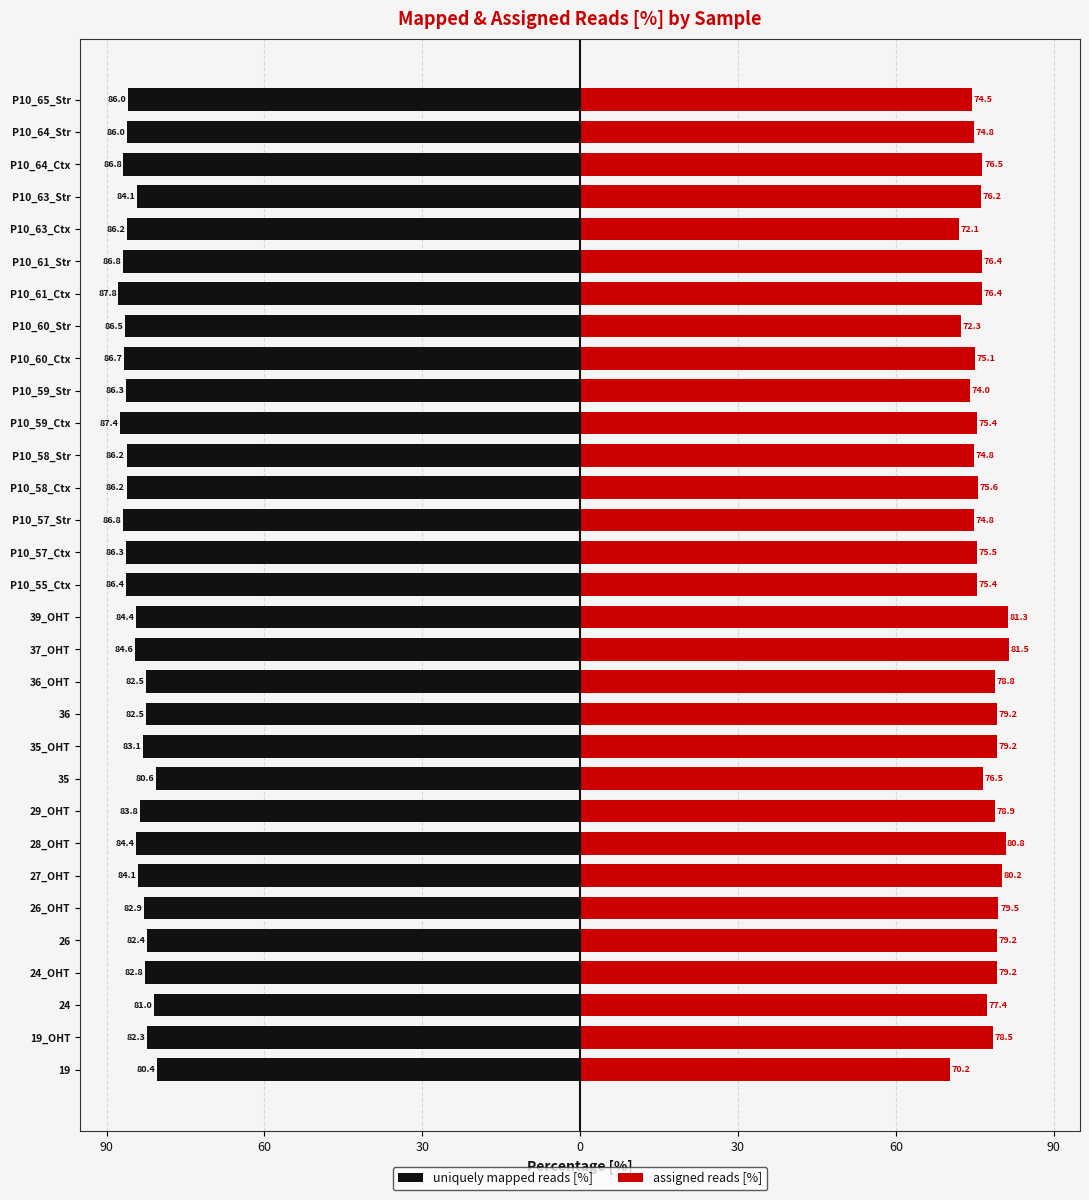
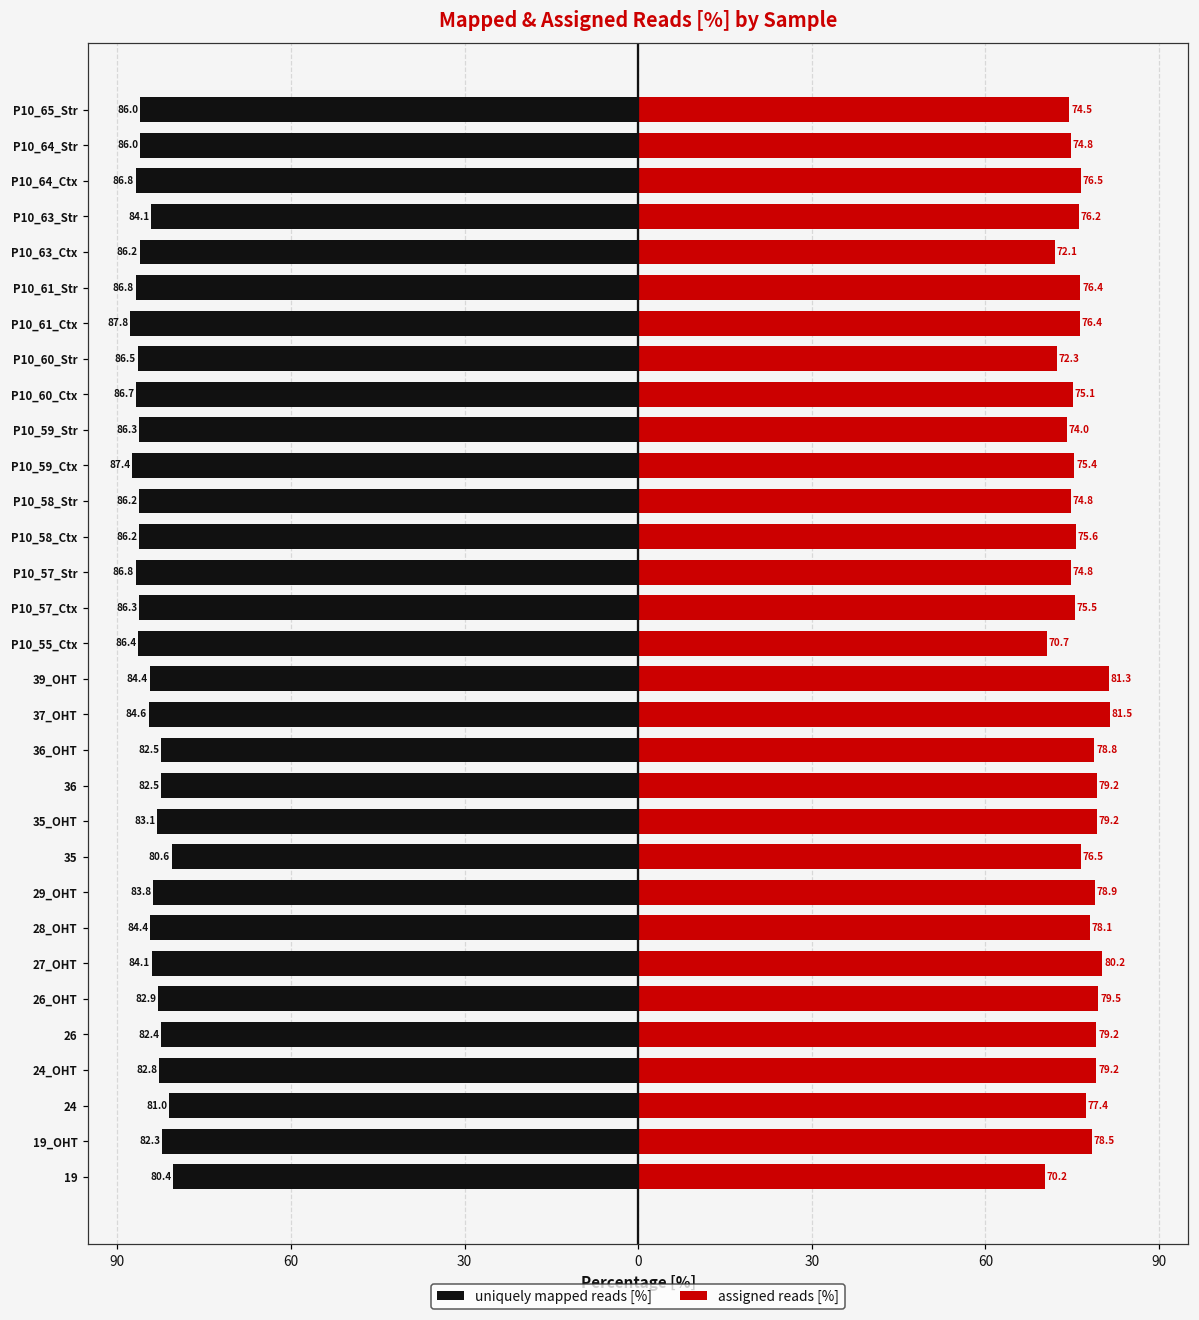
  {
    "assigned reads [%]": {
      "P10_65_Str": 74.5,
      "P10_64_Str": 74.8,
      "P10_64_Ctx": 76.5,
      "P10_63_Str": 76.2,
      "P10_63_Ctx": 72.1,
      "P10_61_Str": 76.4,
      "P10_61_Ctx": 76.4,
      "P10_60_Str": 72.3,
      "P10_60_Ctx": 75.1,
      "P10_59_Str": 74.0,
      "P10_59_Ctx": 75.4,
      "P10_58_Str": 74.8,
      "P10_58_Ctx": 75.6,
      "P10_57_Str": 74.8,
      "P10_57_Ctx": 75.5,
-     "P10_55_Ctx": 75.4,
+     "P10_55_Ctx": 70.7,
      "39_OHT": 81.3,
      "37_OHT": 81.5,
      "36_OHT": 78.8,
      "36": 79.2,
      "35_OHT": 79.2,
      "35": 76.5,
      "29_OHT": 78.9,
-     "28_OHT": 80.8,
+     "28_OHT": 78.1,
      "27_OHT": 80.2,
      "26_OHT": 79.5,
      "26": 79.2,
      "24_OHT": 79.2,
      "24": 77.4,
      "19_OHT": 78.5,
      "19": 70.2
    }
  }
